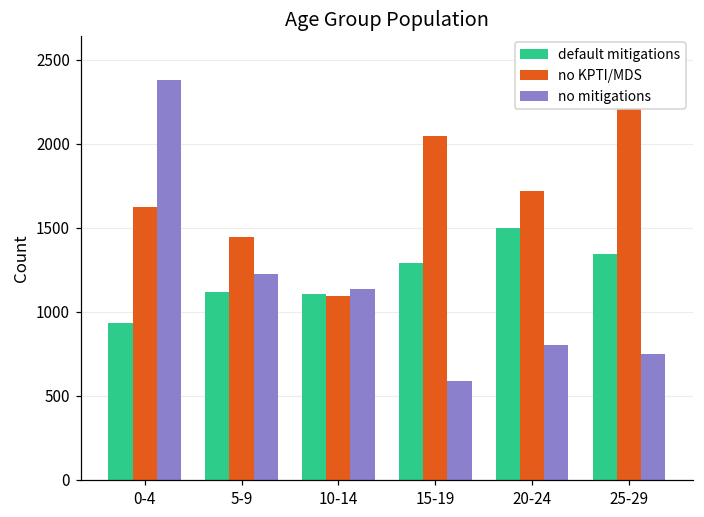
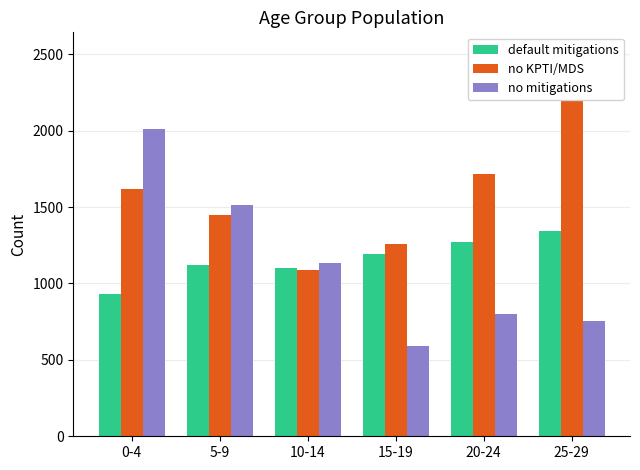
  {
    "default mitigations": {
      "0-4": 930,
      "5-9": 1120,
      "10-14": 1100,
-     "15-19": 1290,
-     "20-24": 1500,
+     "15-19": 1190,
+     "20-24": 1270,
      "25-29": 1340
    },
    "no KPTI/MDS": {
      "0-4": 1620,
      "5-9": 1450,
      "10-14": 1090,
-     "15-19": 2040,
+     "15-19": 1260,
      "20-24": 1720
    },
    "no mitigations": {
-     "0-4": 2380,
-     "5-9": 1230,
+     "0-4": 2010,
+     "5-9": 1520,
      "10-14": 1140,
      "15-19": 590,
      "20-24": 800,
      "25-29": 750
    }
  }
